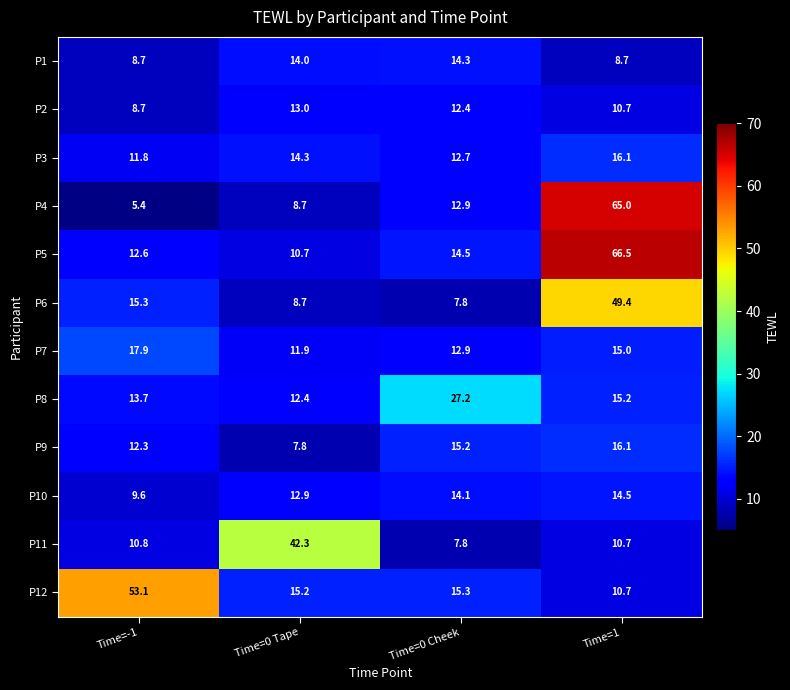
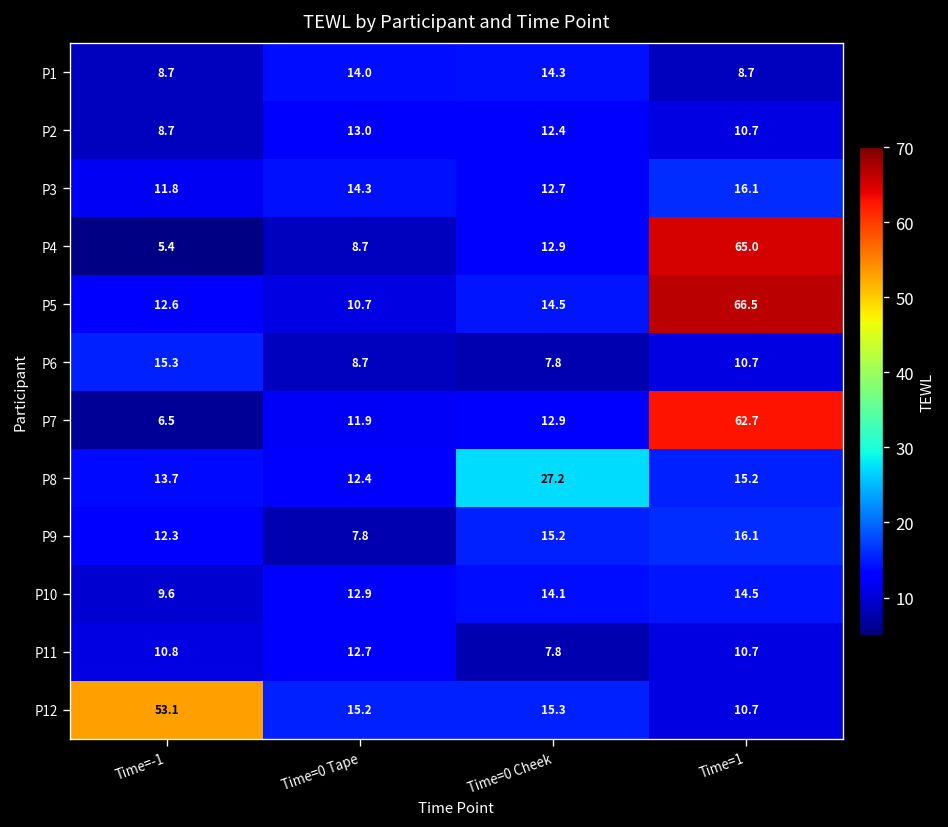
  {
    "P1": {
      "Time=-1": 8.7,
      "Time=0 Tape": 14.0,
      "Time=0 Cheek": 14.3,
      "Time=1": 8.7
    },
    "P2": {
      "Time=-1": 8.7,
      "Time=0 Tape": 13.0,
      "Time=0 Cheek": 12.4,
      "Time=1": 10.7
    },
    "P3": {
      "Time=-1": 11.8,
      "Time=0 Tape": 14.3,
      "Time=0 Cheek": 12.7,
      "Time=1": 16.1
    },
    "P4": {
      "Time=-1": 5.4,
      "Time=0 Tape": 8.7,
      "Time=0 Cheek": 12.9,
      "Time=1": 65.0
    },
    "P5": {
      "Time=-1": 12.6,
      "Time=0 Tape": 10.7,
      "Time=0 Cheek": 14.5,
      "Time=1": 66.5
    },
    "P6": {
      "Time=-1": 15.3,
      "Time=0 Tape": 8.7,
      "Time=0 Cheek": 7.8,
-     "Time=1": 49.4
+     "Time=1": 10.7
    },
    "P7": {
-     "Time=-1": 17.9,
+     "Time=-1": 6.5,
      "Time=0 Tape": 11.9,
      "Time=0 Cheek": 12.9,
-     "Time=1": 15.0
+     "Time=1": 62.7
    },
    "P8": {
      "Time=-1": 13.7,
      "Time=0 Tape": 12.4,
      "Time=0 Cheek": 27.2,
      "Time=1": 15.2
    },
    "P9": {
      "Time=-1": 12.3,
      "Time=0 Tape": 7.8,
      "Time=0 Cheek": 15.2,
      "Time=1": 16.1
    },
    "P10": {
      "Time=-1": 9.6,
      "Time=0 Tape": 12.9,
      "Time=0 Cheek": 14.1,
      "Time=1": 14.5
    },
    "P11": {
      "Time=-1": 10.8,
-     "Time=0 Tape": 42.3,
+     "Time=0 Tape": 12.7,
      "Time=0 Cheek": 7.8,
      "Time=1": 10.7
    },
    "P12": {
      "Time=-1": 53.1,
      "Time=0 Tape": 15.2,
      "Time=0 Cheek": 15.3,
      "Time=1": 10.7
    }
  }
